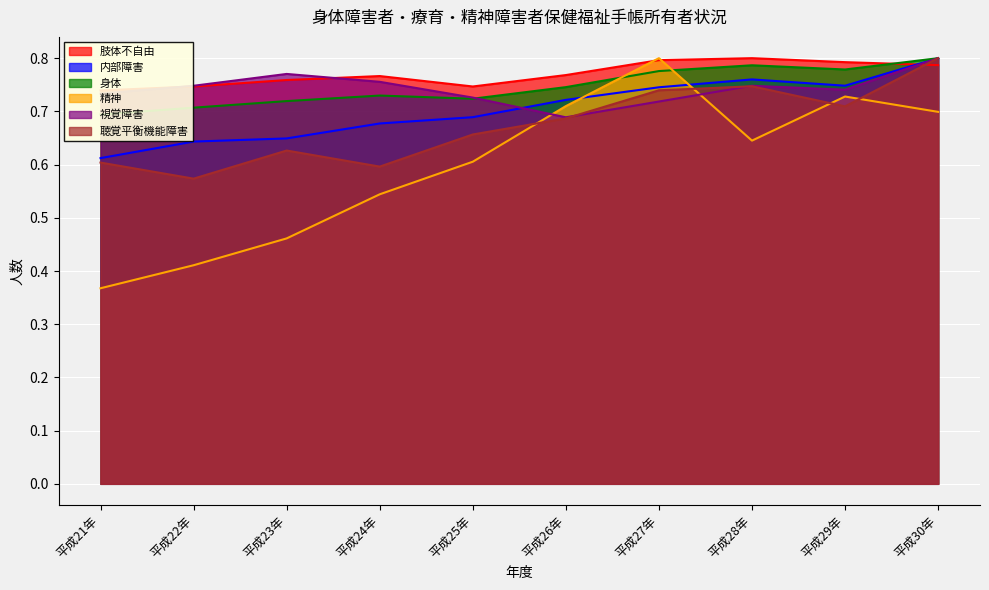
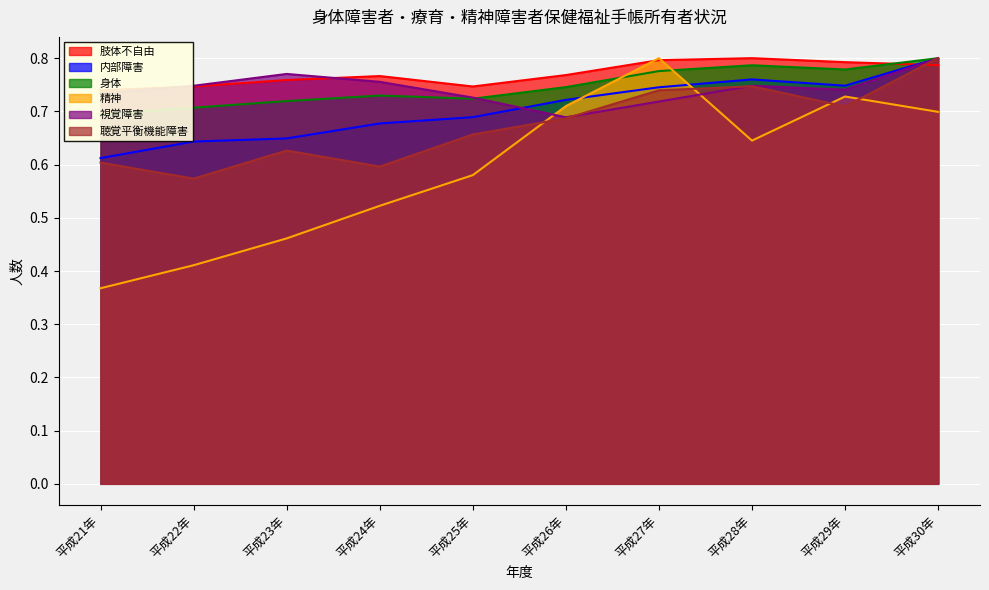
  {
    "肢体不自由": {
      "平成23年": 0.76,
      "平成24年": 0.77,
      "平成25年": 0.75,
      "平成26年": 0.77,
      "平成28年": 0.80,
      "平成29年": 0.79,
      "平成30年": 0.79
    },
    "内部障害": {
      "平成21年": 0.61,
      "平成22年": 0.64,
      "平成23年": 0.65,
      "平成24年": 0.68,
      "平成25年": 0.69,
      "平成26年": 0.72,
      "平成27年": 0.75,
      "平成28年": 0.76,
      "平成29年": 0.75
    },
    "身体": {
      "平成22年": 0.71,
      "平成23年": 0.72,
      "平成24年": 0.73,
      "平成26年": 0.75,
      "平成27年": 0.78,
      "平成28年": 0.79,
      "平成29年": 0.78
    },
    "精神": {
      "平成21年": 0.37,
      "平成22年": 0.41,
      "平成23年": 0.46,
-     "平成24年": 0.54,
-     "平成25年": 0.61,
+     "平成24年": 0.52,
+     "平成25年": 0.58,
      "平成26年": 0.71,
      "平成28年": 0.65,
      "平成29年": 0.73,
      "平成30年": 0.70
    },
    "視覚障害": {
      "平成23年": 0.77,
      "平成24年": 0.76,
      "平成27年": 0.72,
      "平成29年": 0.74
    },
    "聴覚平衡機能障害": {
      "平成21年": 0.60,
      "平成22年": 0.57,
      "平成23年": 0.63,
      "平成24年": 0.60,
      "平成25年": 0.66,
      "平成27年": 0.74,
      "平成29年": 0.71
    }
  }
